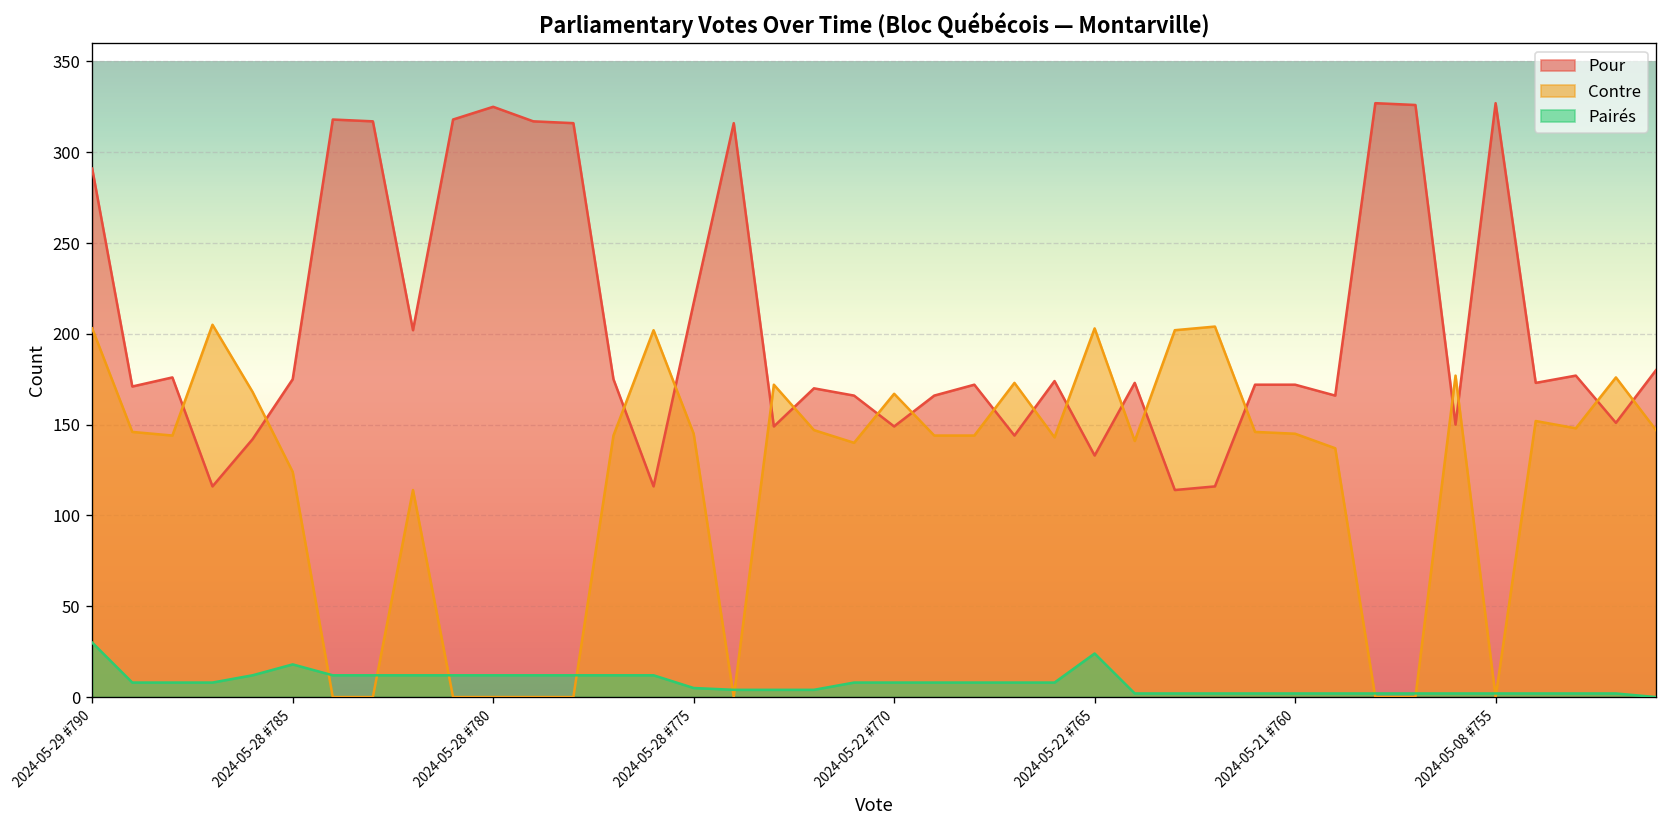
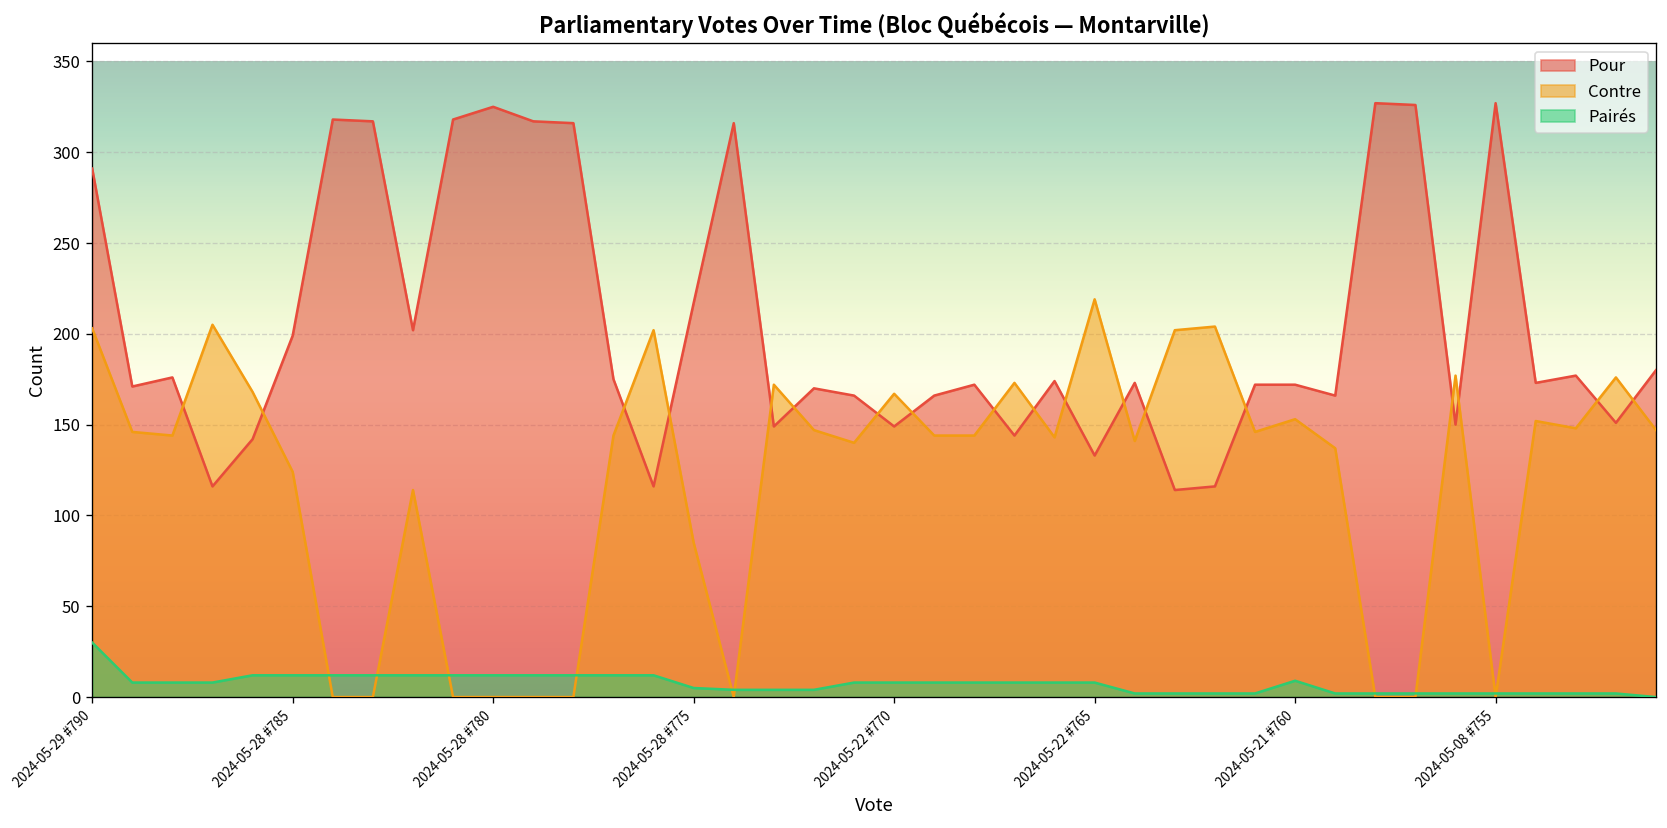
  {
    "Pour": {
      "2024-05-29 #790": 291,
-     "2024-05-28 #785": 175,
+     "2024-05-28 #785": 199,
      "2024-05-28 #780": 325,
      "2024-05-28 #775": 217,
      "2024-05-22 #770": 149,
      "2024-05-22 #765": 133,
      "2024-05-21 #760": 172,
      "2024-05-08 #755": 327
    },
    "Contre": {
      "2024-05-29 #790": 203,
      "2024-05-28 #785": 124,
      "2024-05-28 #780": 0,
-     "2024-05-28 #775": 145,
+     "2024-05-28 #775": 85,
      "2024-05-22 #770": 167,
-     "2024-05-22 #765": 203,
-     "2024-05-21 #760": 145,
+     "2024-05-22 #765": 219,
+     "2024-05-21 #760": 153,
      "2024-05-08 #755": 0
    },
    "Pairés": {
      "2024-05-29 #790": 30,
-     "2024-05-28 #785": 18,
+     "2024-05-28 #785": 12,
      "2024-05-28 #780": 12,
      "2024-05-28 #775": 5,
      "2024-05-22 #770": 8,
-     "2024-05-22 #765": 24,
-     "2024-05-21 #760": 2,
+     "2024-05-22 #765": 8,
+     "2024-05-21 #760": 9,
      "2024-05-08 #755": 2
    }
  }
